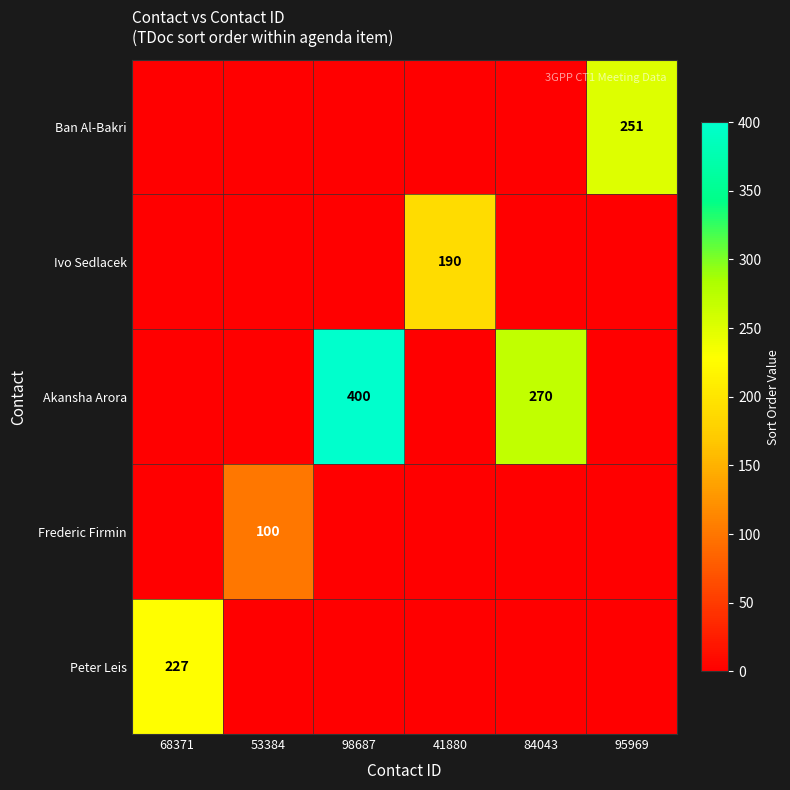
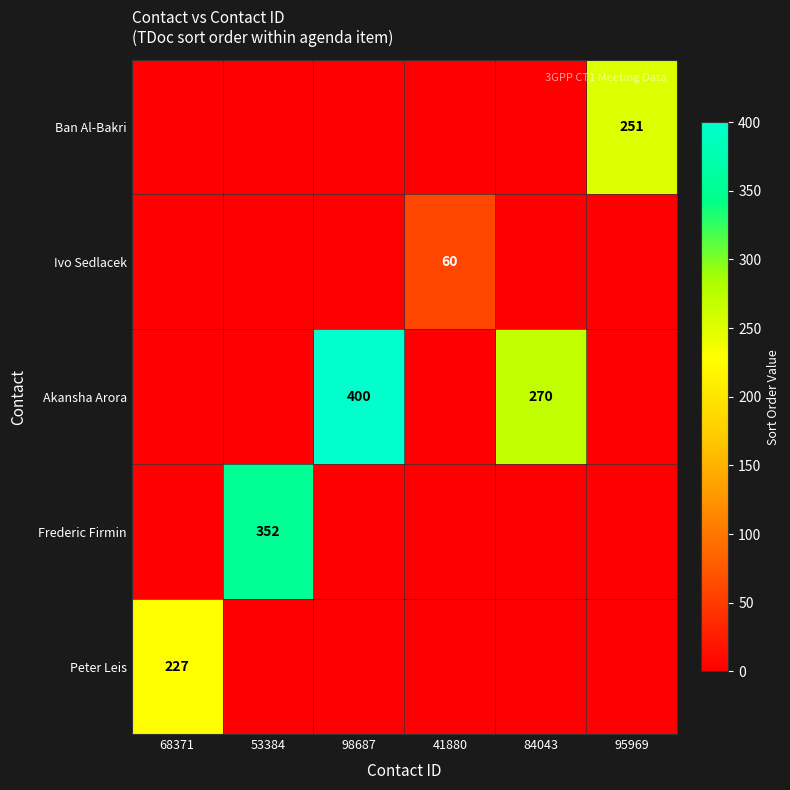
  {
    "Ivo Sedlacek": {
-     "41880": 190
+     "41880": 60
    },
    "Akansha Arora": {
      "98687": 400,
      "84043": 270
    },
    "Frederic Firmin": {
-     "53384": 100
+     "53384": 352
    },
    "Peter Leis": {
      "68371": 227
    }
  }
